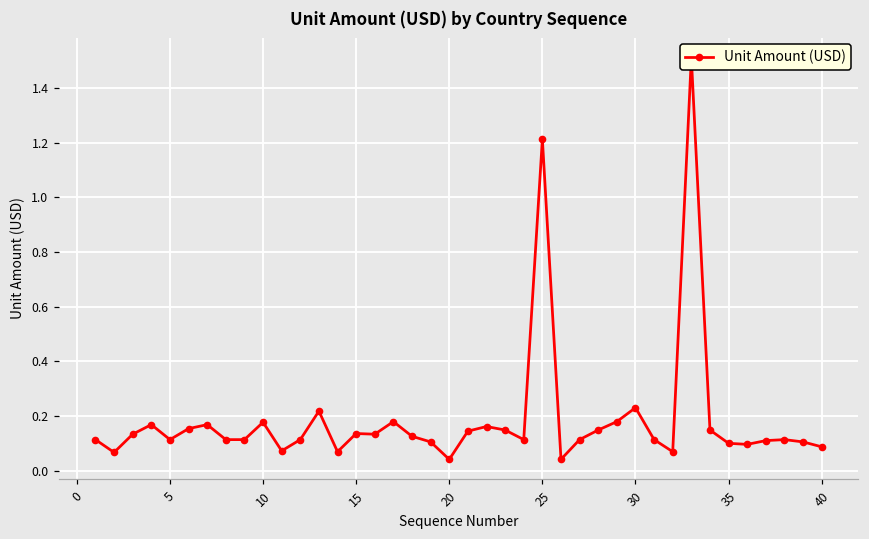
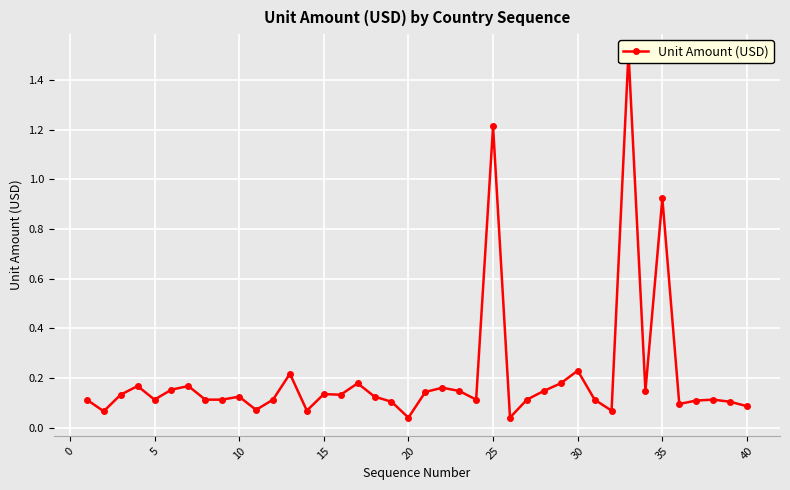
  {
    "5": 0.11,
-   "10": 0.18,
+   "10": 0.13,
    "15": 0.14,
    "20": 0.04,
    "25": 1.21,
    "30": 0.23,
-   "35": 0.10,
+   "35": 0.92,
    "40": 0.09
  }
